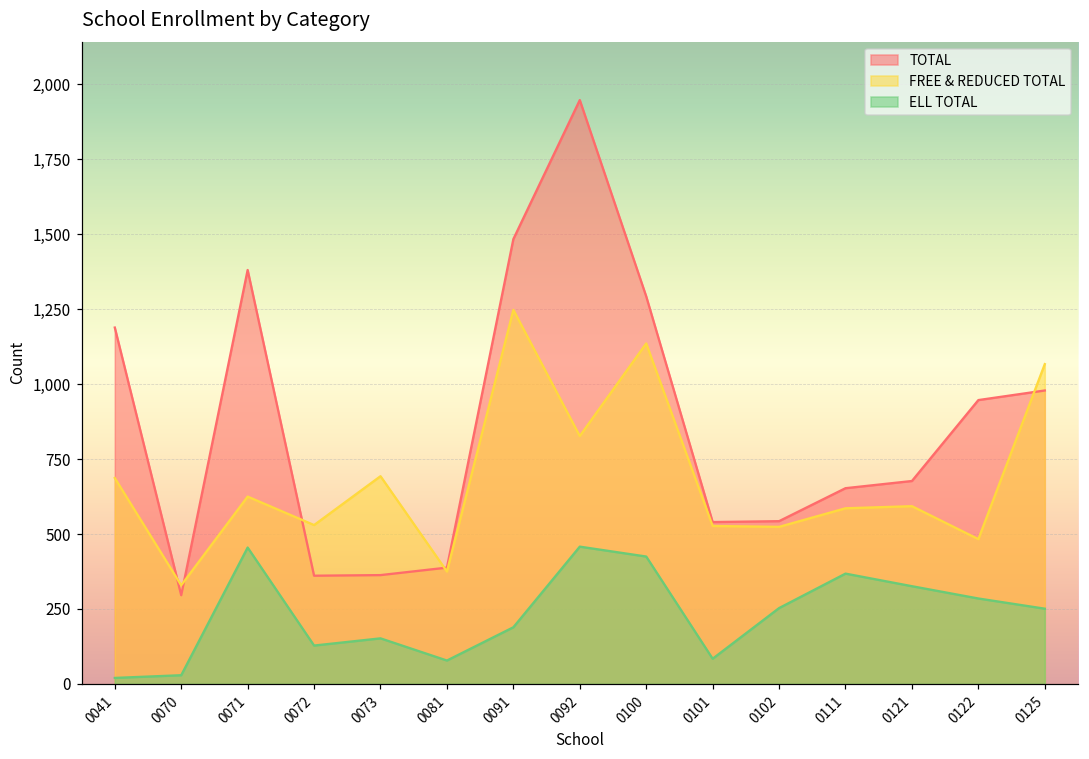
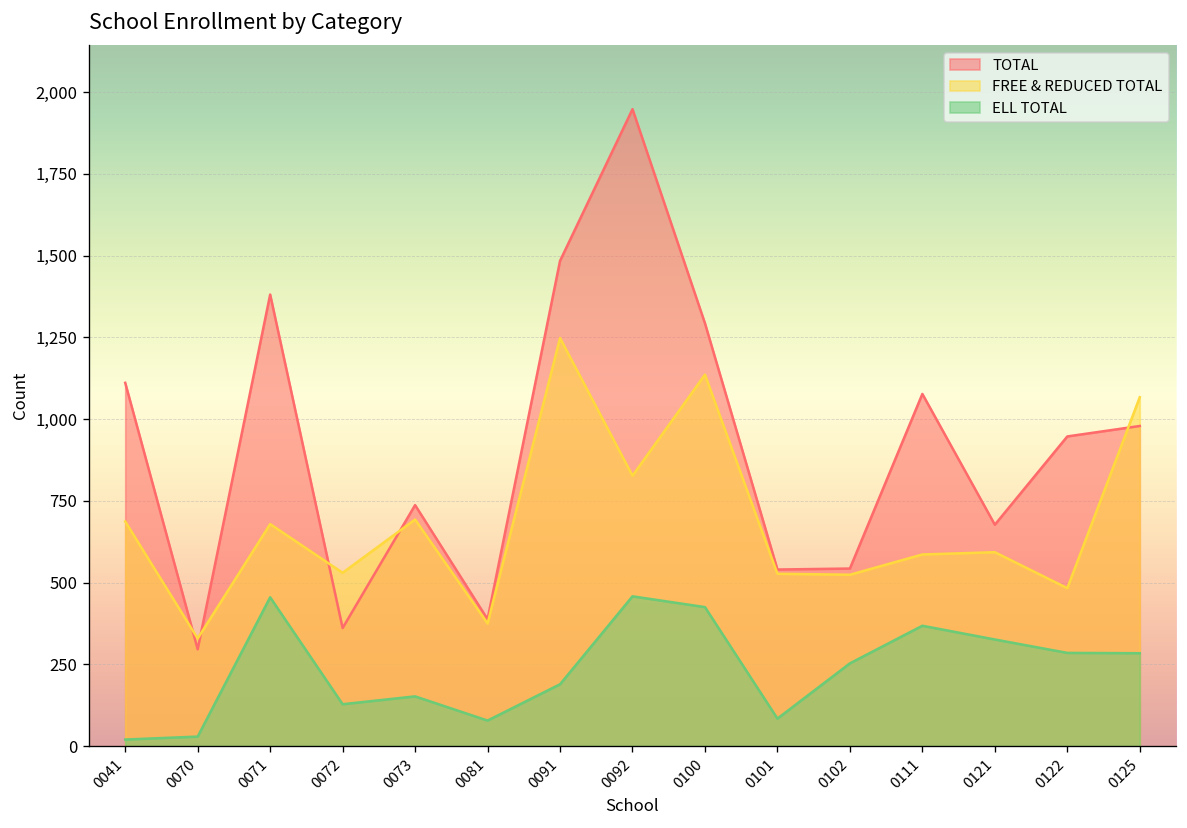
  {
    "TOTAL": {
-     "0041": "1,190",
+     "0041": "1,110",
      "0070": "300",
      "0071": "1,380",
      "0072": "360",
-     "0073": "360",
+     "0073": "740",
      "0081": "390",
      "0091": "1,480",
      "0092": "1,950",
      "0100": "1,290",
      "0101": "540",
      "0102": "540",
-     "0111": "650",
+     "0111": "1,080",
      "0121": "680",
      "0122": "950",
      "0125": "980"
    },
    "FREE & REDUCED TOTAL": {
      "0041": "690",
      "0070": "330",
-     "0071": "630",
+     "0071": "680",
      "0072": "530",
      "0073": "690",
      "0081": "380",
      "0091": "1,250",
      "0092": "830",
      "0100": "1,140",
      "0101": "530",
      "0102": "520",
      "0111": "590",
      "0121": "590",
      "0122": "480",
      "0125": "1,070"
    },
    "ELL TOTAL": {
      "0041": "20",
      "0070": "30",
      "0071": "460",
      "0072": "130",
      "0073": "150",
      "0081": "80",
      "0091": "190",
      "0092": "460",
      "0100": "430",
      "0101": "80",
      "0102": "250",
      "0111": "370",
      "0121": "330",
      "0122": "290",
-     "0125": "250"
+     "0125": "280"
    }
  }
